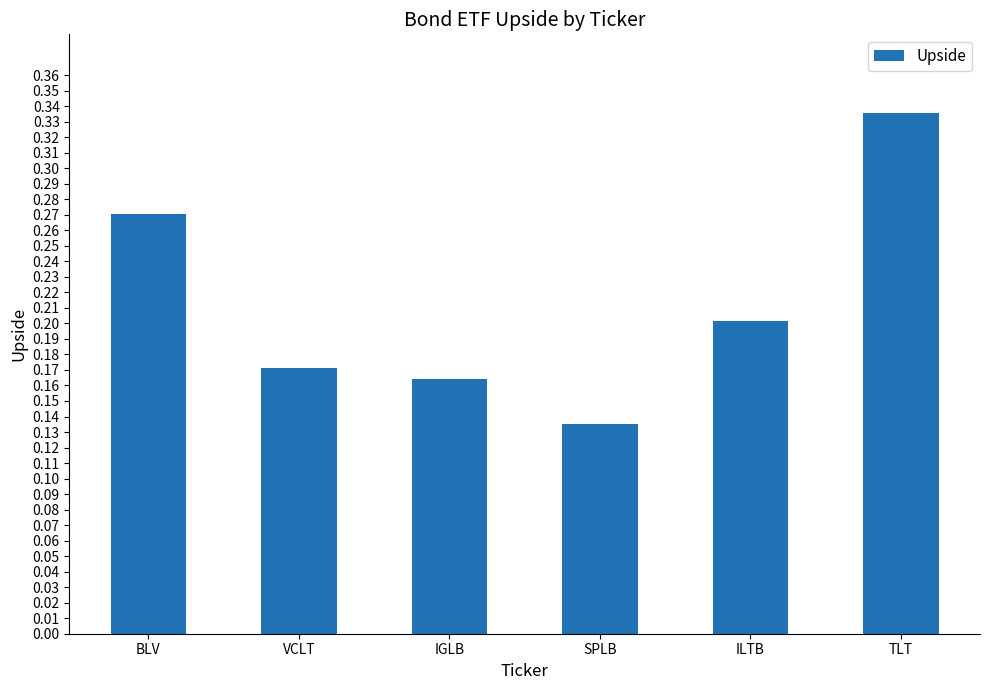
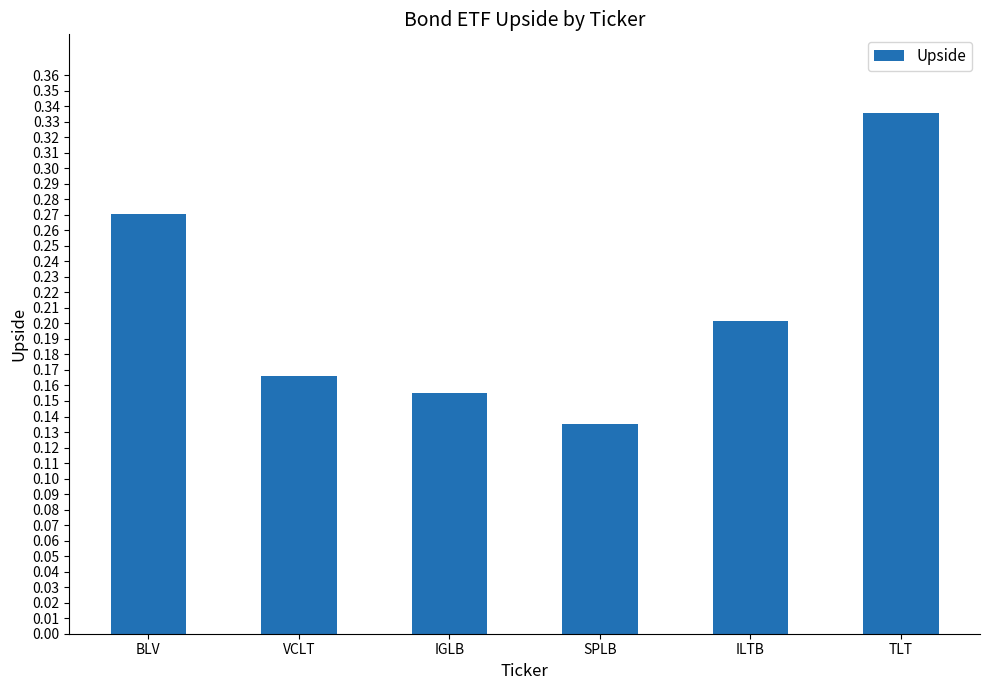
  {
    "BLV": 0.271,
-   "VCLT": 0.171,
-   "IGLB": 0.164,
+   "VCLT": 0.166,
+   "IGLB": 0.155,
    "SPLB": 0.135,
    "ILTB": 0.202,
    "TLT": 0.336
  }
